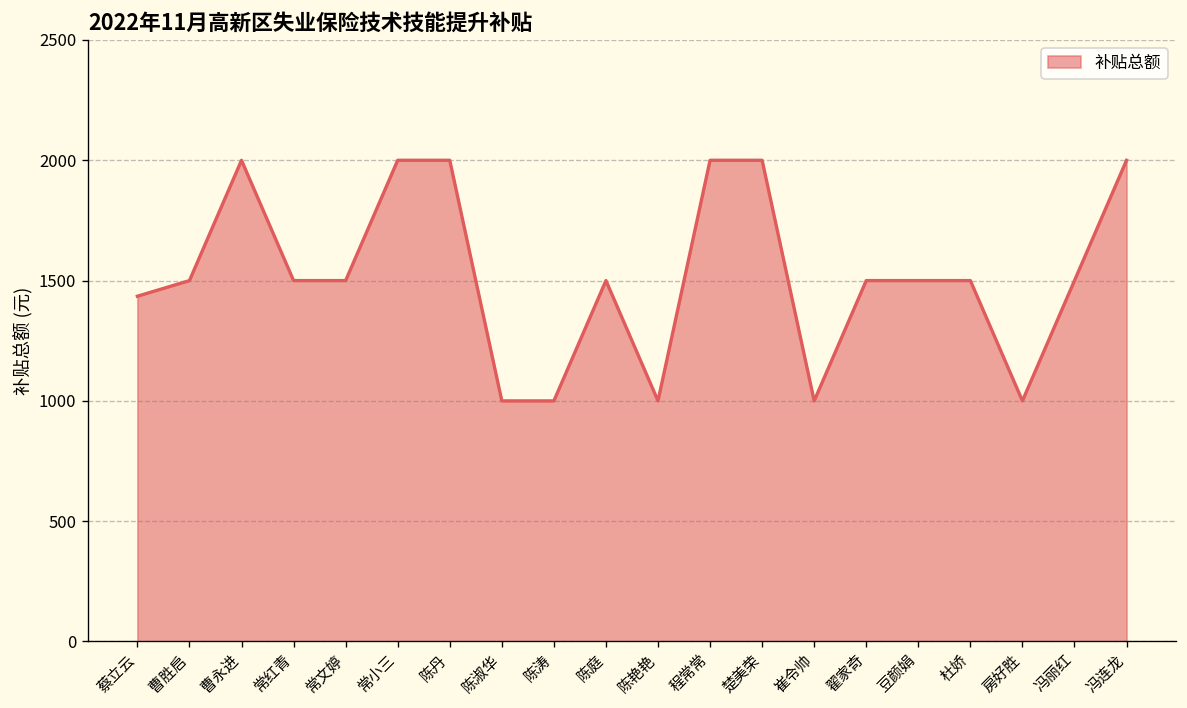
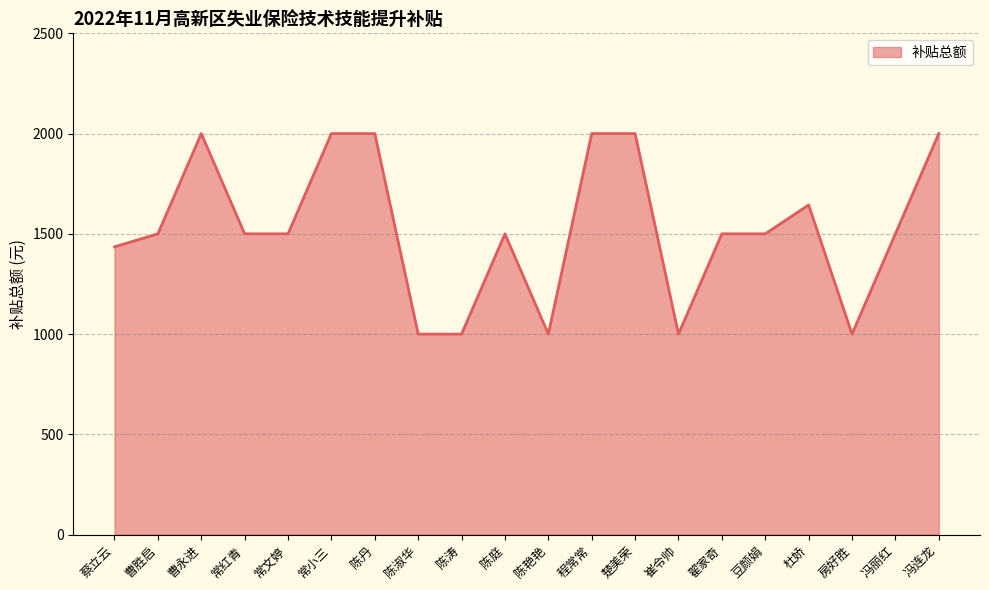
  {
    "蔡立云": 1440,
    "曹胜启": 1500,
    "曹永进": 2000,
    "常红青": 1500,
    "常文婷": 1500,
    "常小三": 2000,
    "陈丹": 2000,
    "陈淑华": 1000,
    "陈涛": 1000,
    "陈庭": 1500,
    "陈艳艳": 1000,
    "程常常": 2000,
    "楚美荣": 2000,
    "崔令帅": 1000,
    "翟家奇": 1500,
    "豆颜娟": 1500,
-   "杜娇": 1500,
+   "杜娇": 1640,
    "房好胜": 1000,
    "冯丽红": 1500,
    "冯连龙": 2000
  }
